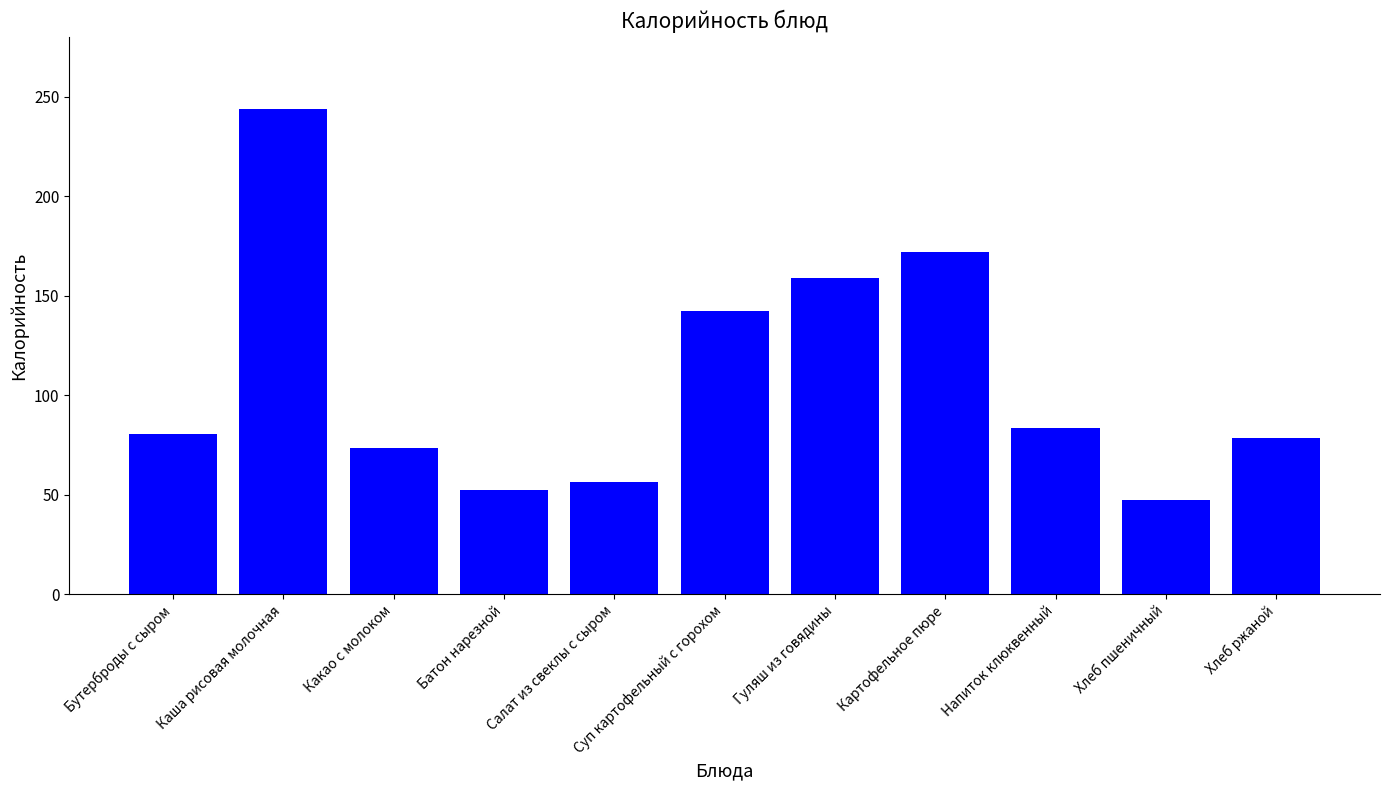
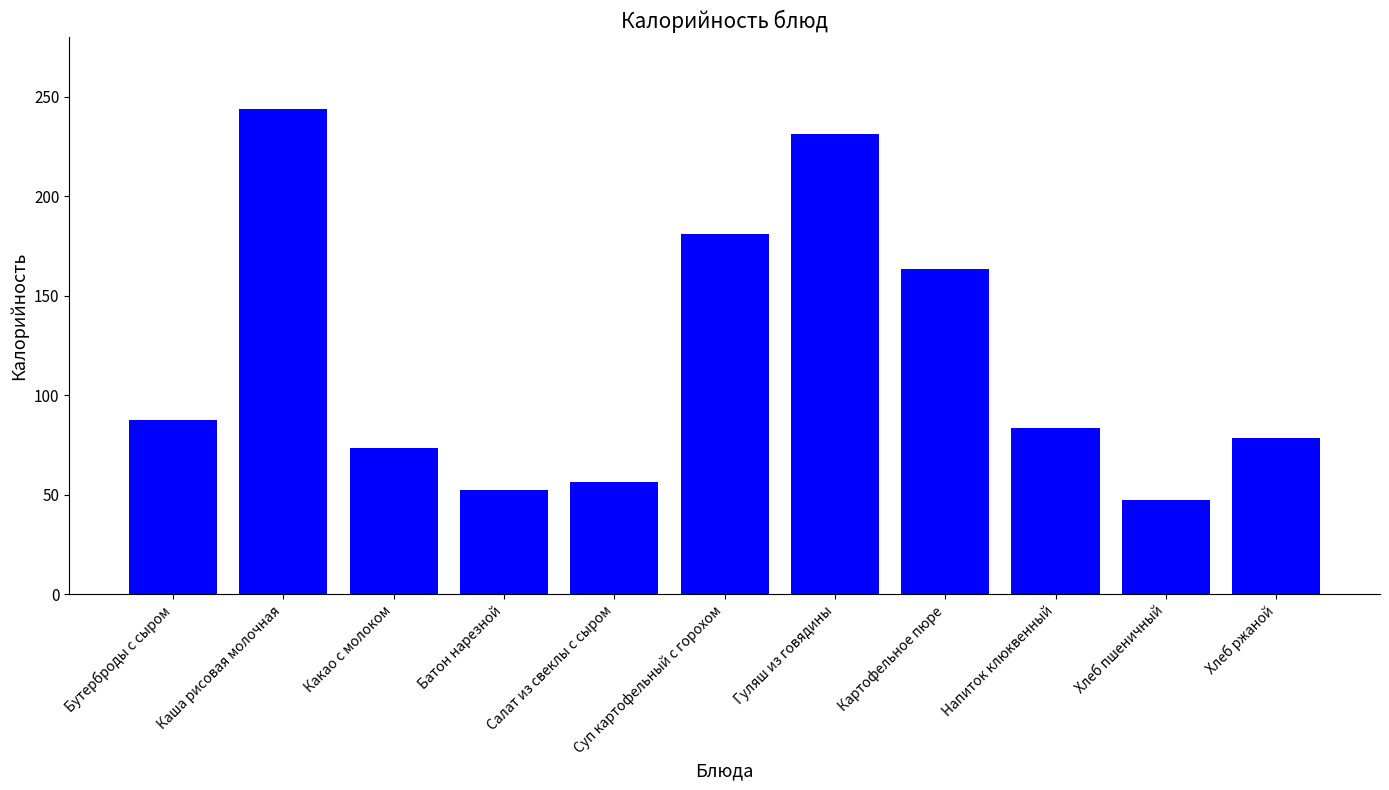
  {
-   "Бутерброды с сыром": 81,
+   "Бутерброды с сыром": 88,
    "Каша рисовая молочная": 244,
    "Какао с молоком": 73,
    "Батон нарезной": 52,
    "Салат из свеклы с сыром": 56,
-   "Суп картофельный с горохом": 142,
-   "Гуляш из говядины": 159,
-   "Картофельное пюре": 172,
+   "Суп картофельный с горохом": 181,
+   "Гуляш из говядины": 231,
+   "Картофельное пюре": 163,
    "Напиток клюквенный": 84,
    "Хлеб пшеничный": 47,
    "Хлеб ржаной": 79
  }
